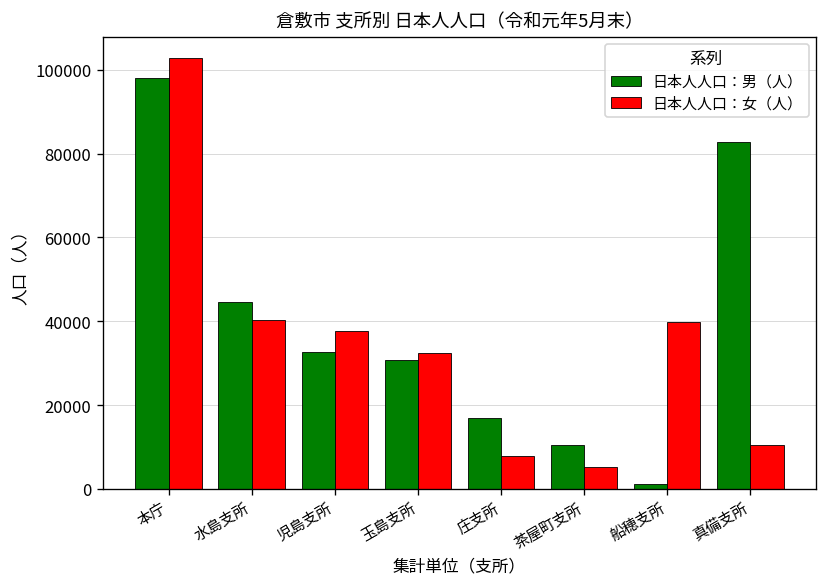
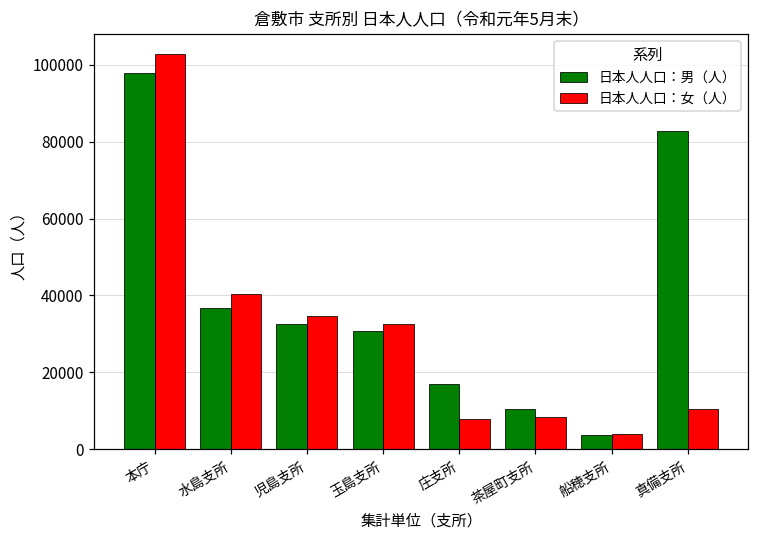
  {
    "日本人人口：男（人）": {
      "本庁": 98000,
-     "水島支所": 45000,
+     "水島支所": 37000,
      "児島支所": 33000,
      "玉島支所": 31000,
      "庄支所": 17000,
      "茶屋町支所": 10000,
-     "船穂支所": 1000,
+     "船穂支所": 4000,
      "真備支所": 83000
    },
    "日本人人口：女（人）": {
      "本庁": 103000,
      "水島支所": 40000,
-     "児島支所": 38000,
+     "児島支所": 35000,
      "玉島支所": 33000,
      "庄支所": 8000,
-     "茶屋町支所": 5000,
-     "船穂支所": 40000,
+     "茶屋町支所": 8000,
+     "船穂支所": 4000,
      "真備支所": 10000
    }
  }
